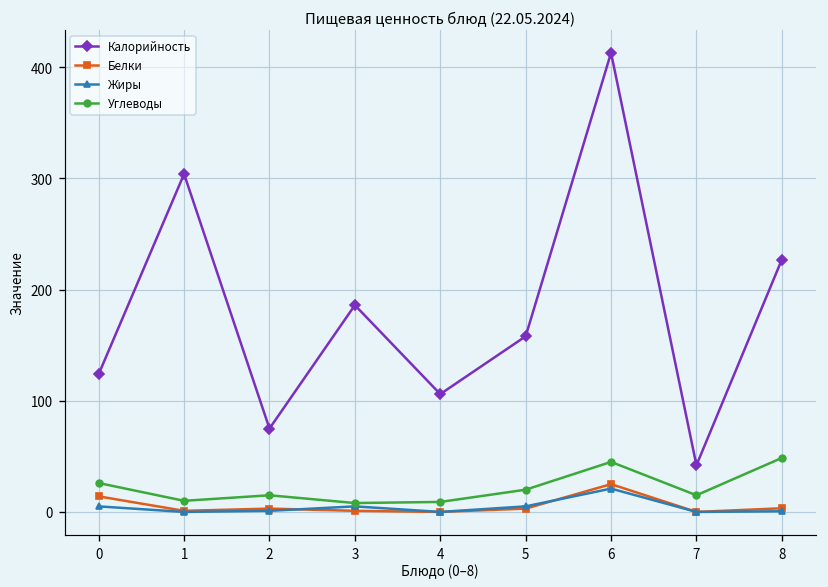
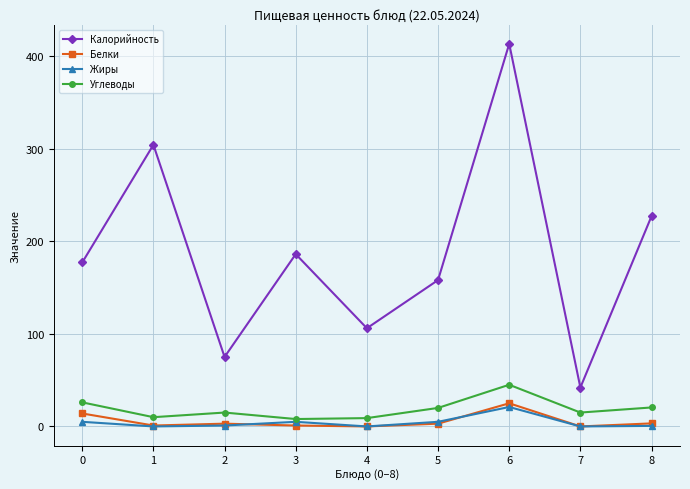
  {
    "Калорийность": {
-     "0": 120,
+     "0": 180,
      "1": 300,
      "2": 80,
      "3": 190,
      "4": 110,
      "5": 160,
      "6": 410,
      "7": 40,
      "8": 230
    },
    "Белки": {
      "0": 10,
      "3": 0,
      "6": 30
    },
    "Жиры": {
      "0": 10,
      "3": 10,
      "6": 20
    },
    "Углеводы": {
      "0": 30,
      "1": 10,
      "2": 20,
      "3": 10,
      "4": 10,
      "5": 20,
      "6": 50,
      "7": 20,
-     "8": 50
+     "8": 20
    }
  }
